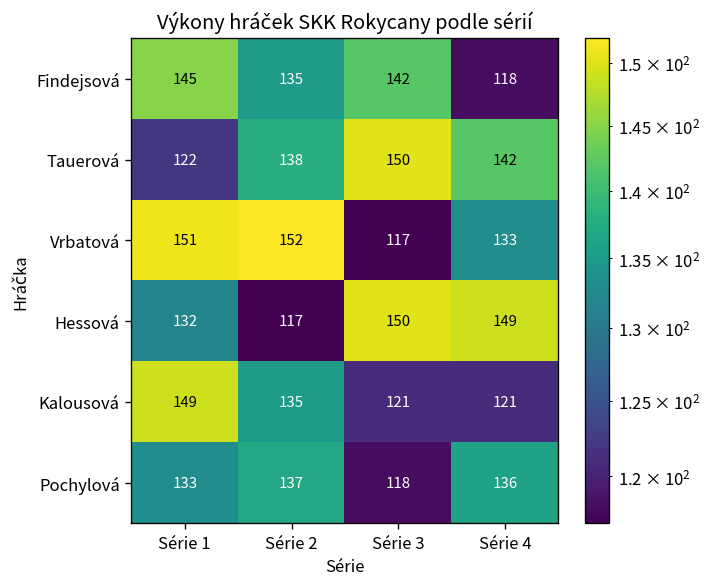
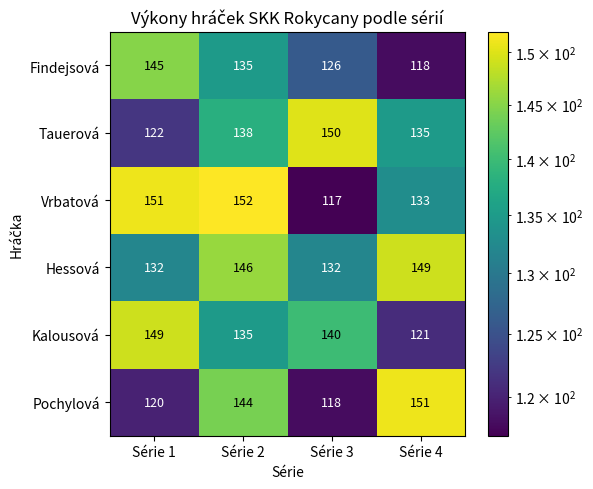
  {
    "Findejsová": {
      "Série 1": 145,
      "Série 2": 135,
-     "Série 3": 142,
+     "Série 3": 126,
      "Série 4": 118
    },
    "Tauerová": {
      "Série 1": 122,
      "Série 2": 138,
      "Série 3": 150,
-     "Série 4": 142
+     "Série 4": 135
    },
    "Vrbatová": {
      "Série 1": 151,
      "Série 2": 152,
      "Série 3": 117,
      "Série 4": 133
    },
    "Hessová": {
      "Série 1": 132,
-     "Série 2": 117,
-     "Série 3": 150,
+     "Série 2": 146,
+     "Série 3": 132,
      "Série 4": 149
    },
    "Kalousová": {
      "Série 1": 149,
      "Série 2": 135,
-     "Série 3": 121,
+     "Série 3": 140,
      "Série 4": 121
    },
    "Pochylová": {
-     "Série 1": 133,
-     "Série 2": 137,
+     "Série 1": 120,
+     "Série 2": 144,
      "Série 3": 118,
-     "Série 4": 136
+     "Série 4": 151
    }
  }
